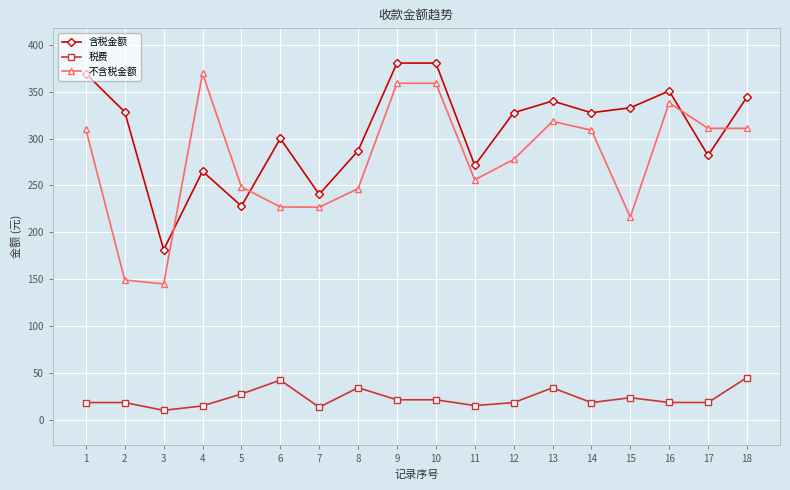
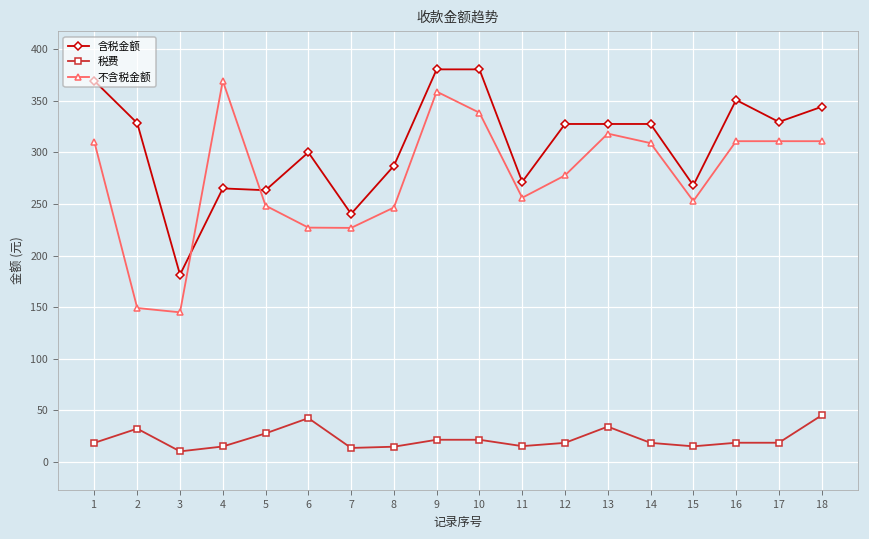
  {
    "含税金额": {
      "2": 330,
      "3": 180,
      "4": 270,
-     "5": 230,
+     "5": 260,
      "6": 300,
      "7": 240,
      "8": 290,
      "9": 380,
      "10": 380,
      "11": 270,
      "12": 330,
-     "13": 340,
+     "13": 330,
      "14": 330,
-     "15": 330,
+     "15": 270,
      "16": 350,
-     "17": 280,
+     "17": 330,
      "18": 340
    },
    "税费": {
      "1": 20,
-     "2": 20,
+     "2": 30,
      "3": 10,
      "4": 20,
      "5": 30,
      "6": 40,
      "7": 10,
-     "8": 30,
+     "8": 10,
      "9": 20,
      "10": 20,
      "11": 20,
      "12": 20,
      "13": 30,
      "14": 20,
-     "15": 24,
+     "15": 15,
      "16": 20,
      "17": 20,
      "18": 50
    },
    "不含税金额": {
      "1": 310,
      "2": 150,
      "3": 150,
      "4": 370,
      "5": 250,
      "6": 230,
      "7": 230,
      "8": 250,
      "9": 360,
-     "10": 360,
+     "10": 340,
      "11": 260,
      "12": 280,
      "13": 320,
      "14": 310,
-     "15": 220,
-     "16": 340,
+     "15": 250,
+     "16": 310,
      "17": 310,
      "18": 310
    }
  }
